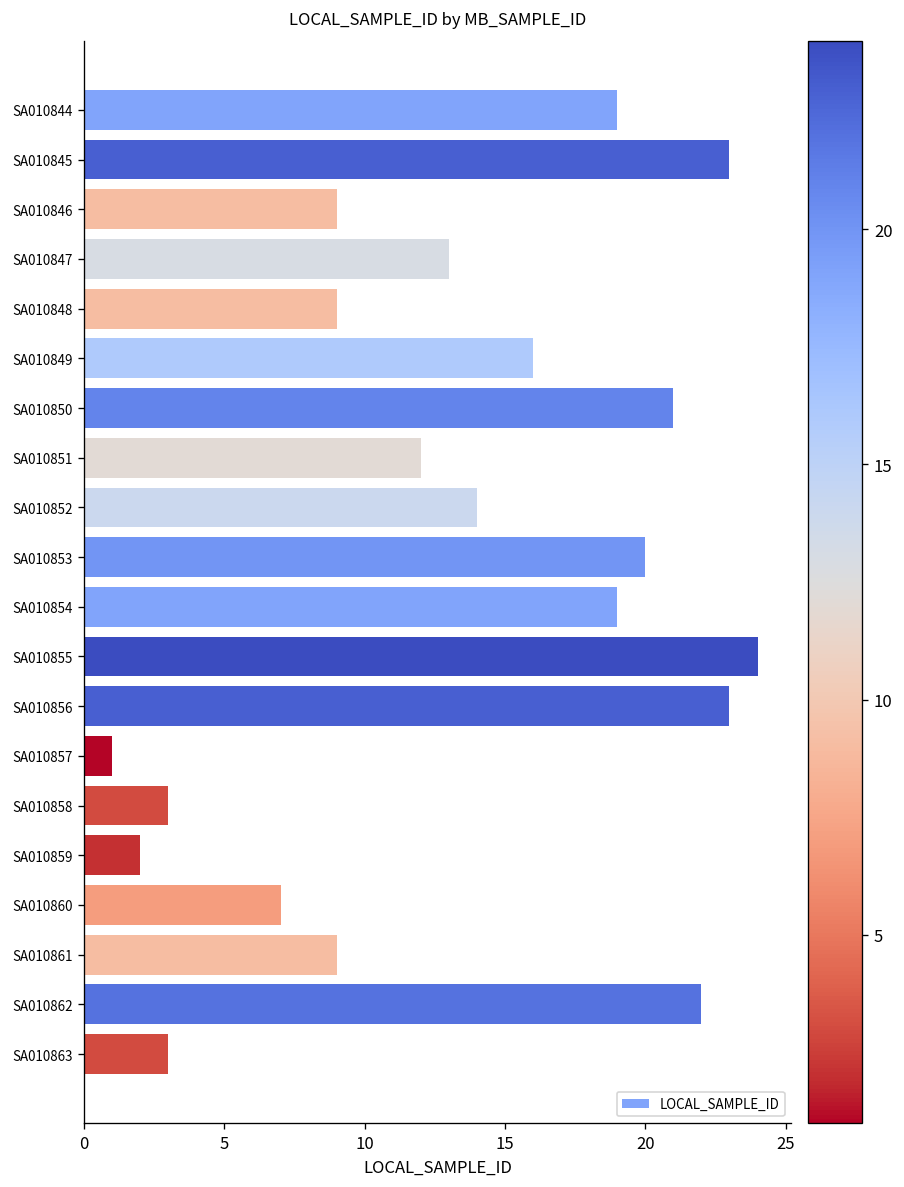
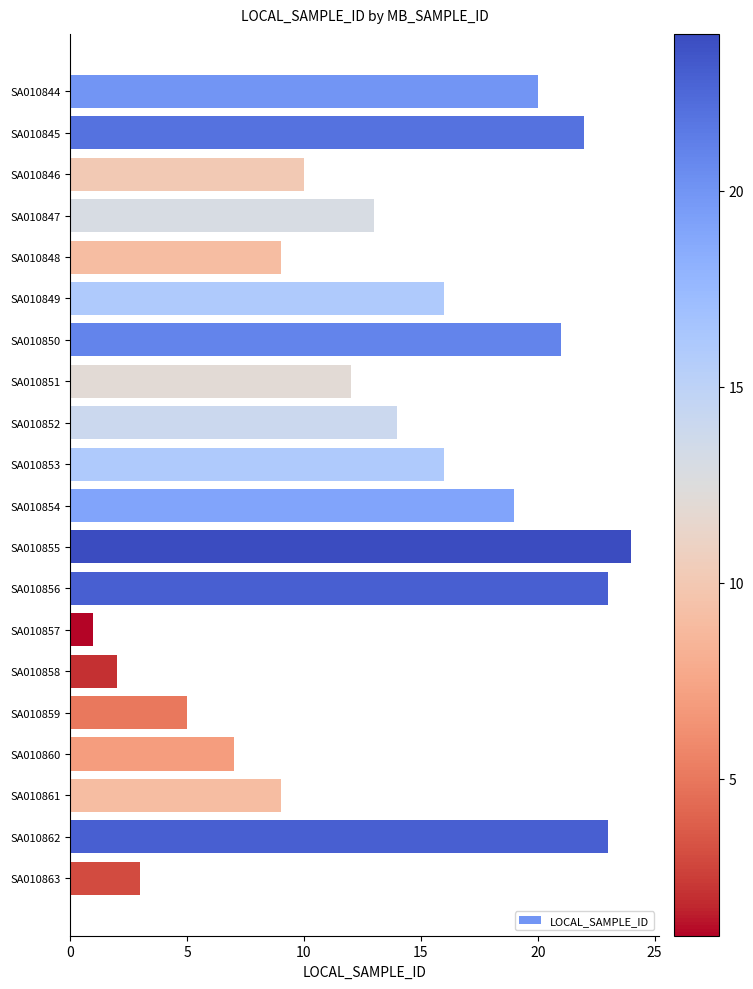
  {
-   "SA010844": 19,
-   "SA010845": 23,
-   "SA010846": 9,
+   "SA010844": 20,
+   "SA010845": 22,
+   "SA010846": 10,
    "SA010847": 13,
    "SA010848": 9,
    "SA010849": 16,
    "SA010850": 21,
    "SA010851": 12,
    "SA010852": 14,
-   "SA010853": 20,
+   "SA010853": 16,
    "SA010854": 19,
    "SA010855": 24,
    "SA010856": 23,
    "SA010857": 1,
-   "SA010858": 3,
-   "SA010859": 2,
+   "SA010858": 2,
+   "SA010859": 5,
    "SA010860": 7,
    "SA010861": 9,
-   "SA010862": 22,
+   "SA010862": 23,
    "SA010863": 3
  }
